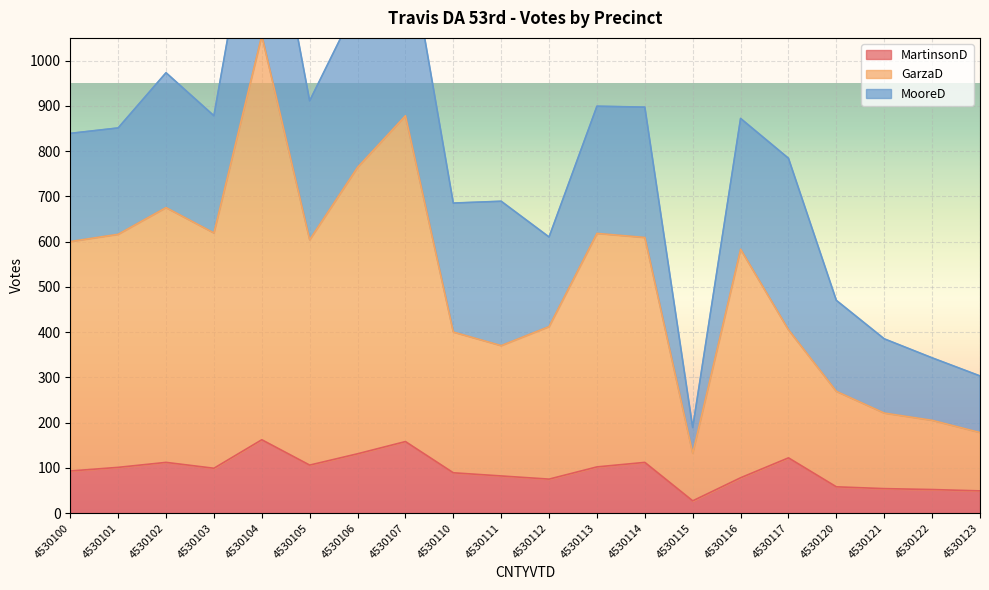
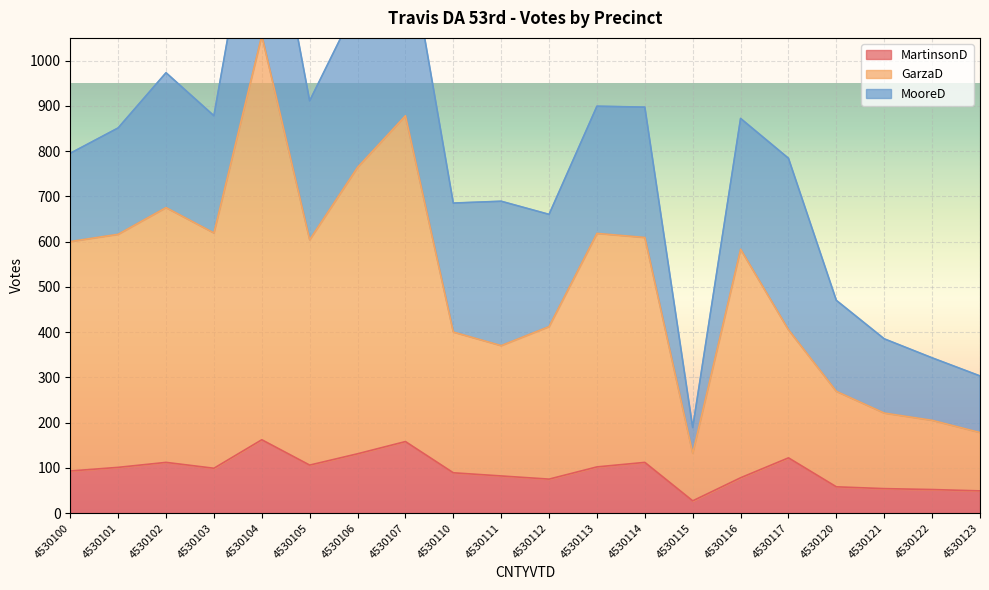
  {
    "MartinsonD": {
      "4530100": 90,
      "4530101": 100,
      "4530102": 110,
      "4530103": 100,
      "4530104": 160,
      "4530105": 110,
      "4530106": 130,
      "4530107": 160,
      "4530110": 90,
      "4530111": 80,
      "4530112": 80,
      "4530113": 100,
      "4530114": 110,
      "4530115": 30,
      "4530116": 80,
      "4530117": 120,
      "4530120": 60,
      "4530121": 50,
      "4530122": 50,
      "4530123": 50
    },
    "GarzaD": {
      "4530100": 510,
      "4530101": 520,
      "4530102": 560,
      "4530103": 520,
      "4530105": 500,
      "4530106": 630,
      "4530107": 720,
      "4530110": 310,
      "4530111": 290,
      "4530112": 340,
      "4530113": 520,
      "4530114": 500,
      "4530115": 110,
      "4530116": 510,
      "4530117": 280,
      "4530120": 210,
      "4530121": 170,
      "4530122": 150,
      "4530123": 130
    },
    "MooreD": {
-     "4530100": 240,
+     "4530100": 200,
      "4530101": 240,
      "4530102": 300,
      "4530103": 260,
      "4530105": 310,
      "4530110": 290,
      "4530111": 320,
-     "4530112": 200,
+     "4530112": 250,
      "4530113": 280,
      "4530114": 290,
      "4530115": 60,
      "4530116": 290,
      "4530117": 380,
      "4530120": 200,
      "4530121": 160,
      "4530122": 140,
      "4530123": 130
    }
  }
